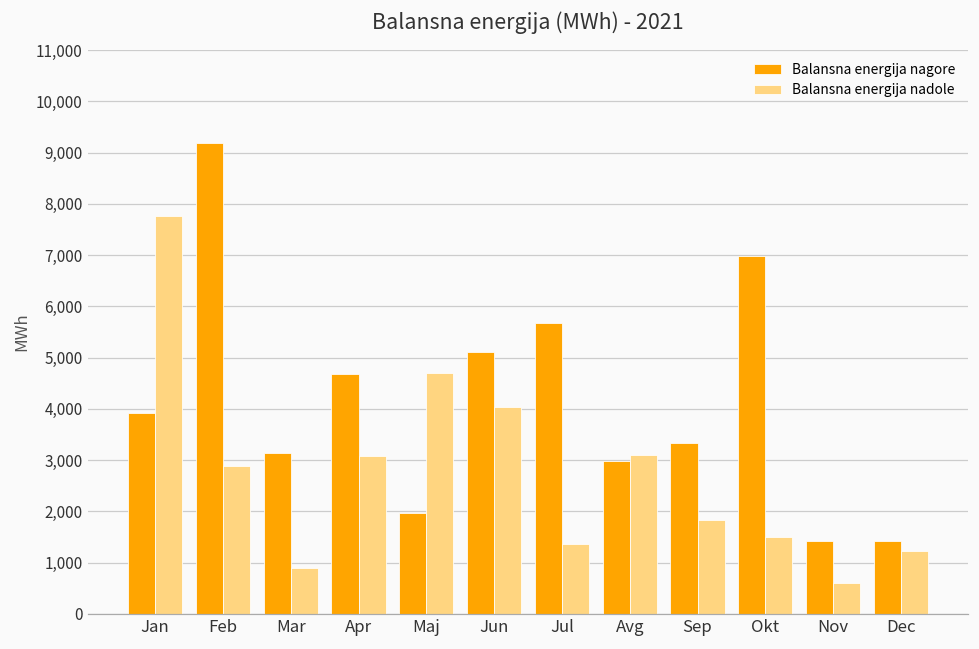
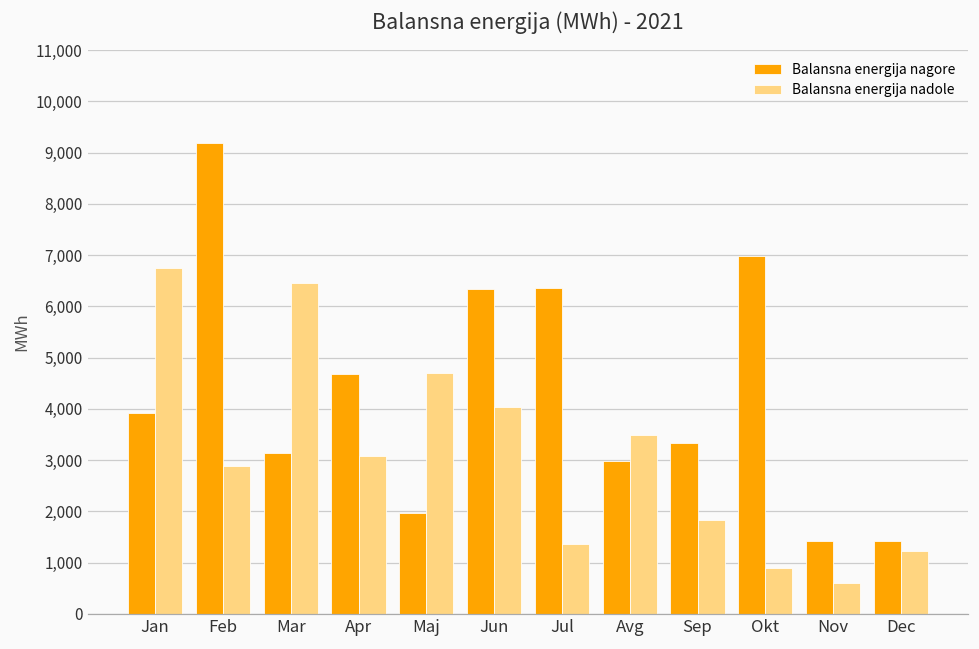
  {
    "Balansna energija nagore": {
      "Jan": "3,900",
      "Feb": "9,200",
      "Mar": "3,100",
      "Apr": "4,700",
      "Maj": "2,000",
-     "Jun": "5,100",
-     "Jul": "5,700",
+     "Jun": "6,300",
+     "Jul": "6,400",
      "Avg": "3,000",
      "Sep": "3,300",
      "Okt": "7,000",
      "Nov": "1,400",
      "Dec": "1,400"
    },
    "Balansna energija nadole": {
-     "Jan": "7,800",
+     "Jan": "6,700",
      "Feb": "2,900",
-     "Mar": "900",
+     "Mar": "6,500",
      "Apr": "3,100",
      "Maj": "4,700",
      "Jun": "4,000",
      "Jul": "1,400",
-     "Avg": "3,100",
+     "Avg": "3,500",
      "Sep": "1,800",
-     "Okt": "1,500",
+     "Okt": "900",
      "Nov": "600",
      "Dec": "1,200"
    }
  }
